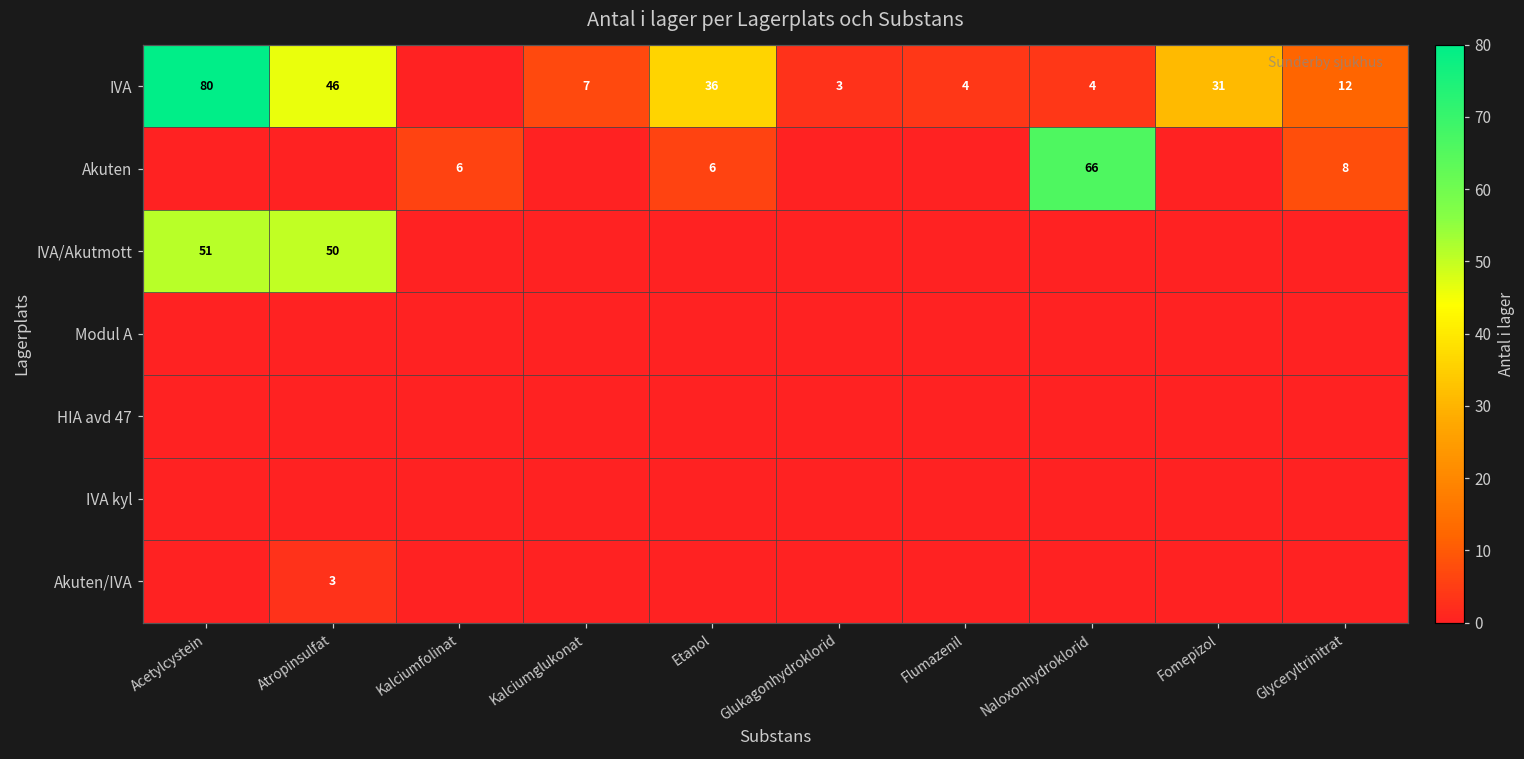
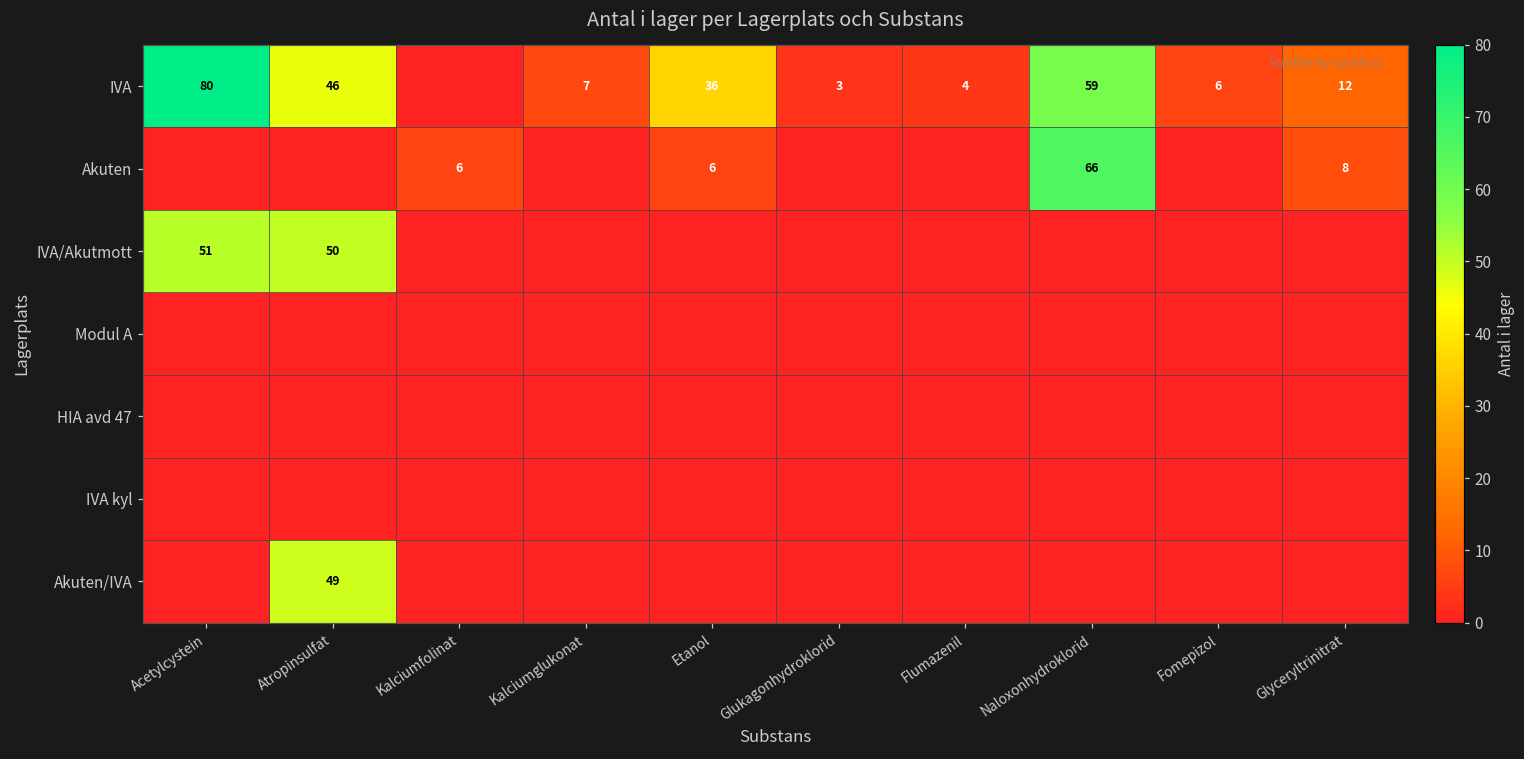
  {
    "IVA": {
      "Acetylcystein": 80,
      "Atropinsulfat": 46,
      "Kalciumglukonat": 7,
      "Etanol": 36,
      "Glukagonhydroklorid": 3,
      "Flumazenil": 4,
-     "Naloxonhydroklorid": 4,
-     "Fomepizol": 31
+     "Naloxonhydroklorid": 59,
+     "Fomepizol": 6
    },
    "Akuten": {
      "Kalciumfolinat": 6,
      "Etanol": 6,
      "Naloxonhydroklorid": 66,
      "Glyceryltrinitrat": 8
    },
    "IVA/Akutmott": {
      "Acetylcystein": 51,
      "Atropinsulfat": 50
    },
    "Akuten/IVA": {
-     "Atropinsulfat": 3
+     "Atropinsulfat": 49
    }
  }
